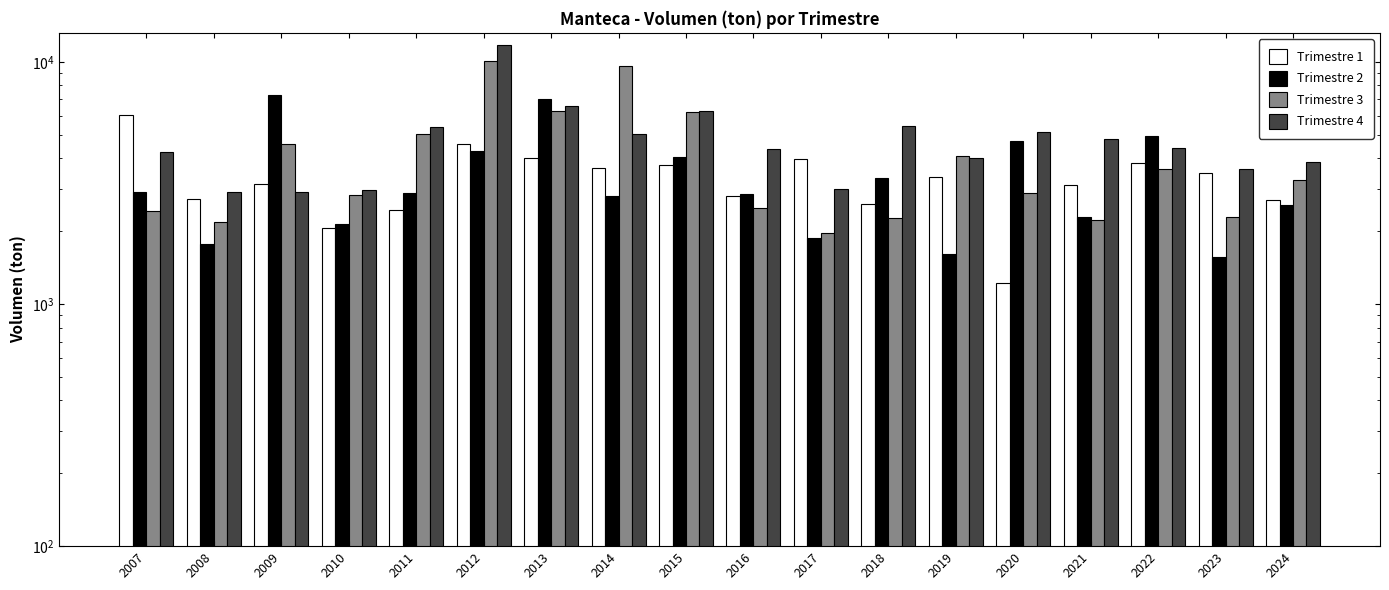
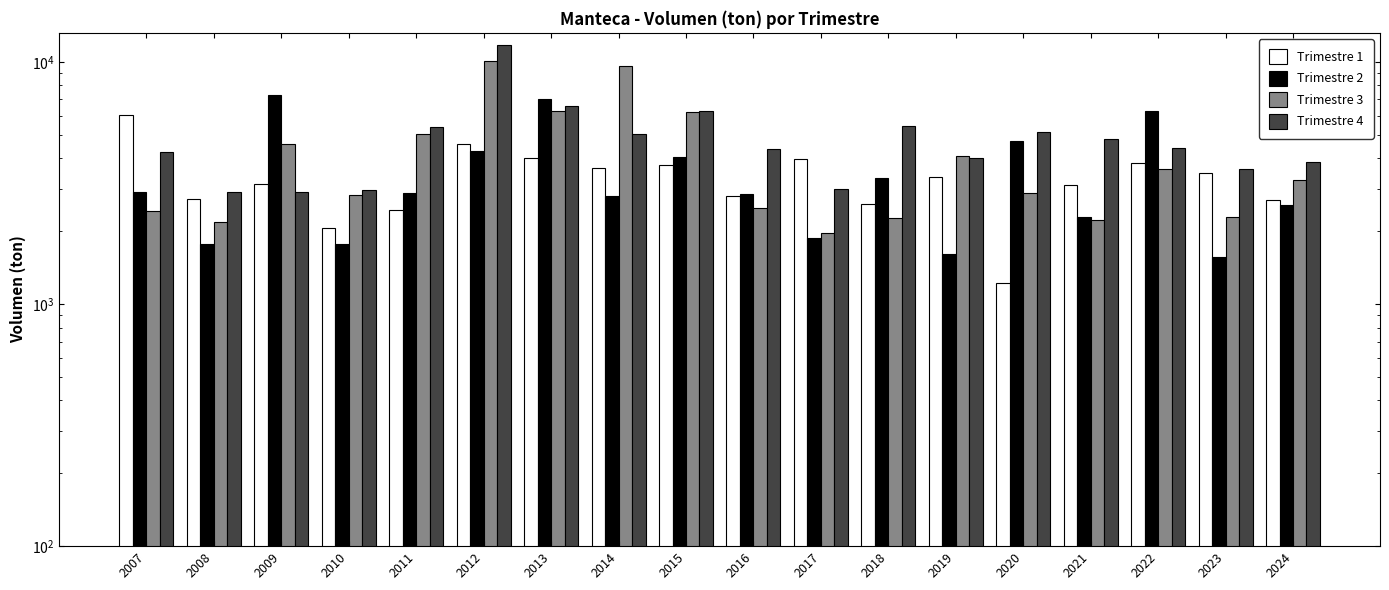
  {
    "Trimestre 1": {
      "2007": 6000,
      "2008": 2700,
      "2009": 3100,
      "2010": 2100,
      "2011": 2400,
      "2012": 4600,
      "2013": 4000,
      "2014": 3600,
      "2015": 3800,
      "2016": 2800,
      "2017": 4000,
      "2018": 2600,
      "2019": 3300,
      "2020": 1200,
      "2021": 3100,
      "2022": 3800,
      "2023": 3500,
      "2024": 2700
    },
    "Trimestre 2": {
      "2007": 2900,
      "2008": 1800,
      "2009": 7300,
-     "2010": 2100,
+     "2010": 1800,
      "2011": 2900,
      "2012": 4300,
      "2013": 7000,
      "2014": 2800,
      "2015": 4000,
      "2016": 2800,
      "2017": 1900,
      "2018": 3300,
      "2019": 1600,
      "2020": 4700,
      "2021": 2300,
-     "2022": 5000,
+     "2022": 6300,
      "2023": 1600,
      "2024": 2600
    },
    "Trimestre 3": {
      "2007": 2400,
      "2008": 2200,
      "2009": 4600,
      "2010": 2800,
      "2011": 5100,
      "2012": 10100,
      "2013": 6300,
      "2014": 9600,
      "2015": 6200,
      "2016": 2500,
      "2017": 2000,
      "2018": 2300,
      "2019": 4100,
      "2020": 2900,
      "2021": 2200,
      "2022": 3600,
      "2023": 2300,
      "2024": 3300
    },
    "Trimestre 4": {
      "2007": 4200,
      "2008": 2900,
      "2009": 2900,
      "2010": 3000,
      "2011": 5400,
      "2012": 12000,
      "2013": 6600,
      "2014": 5000,
      "2015": 6300,
      "2016": 4400,
      "2017": 3000,
      "2018": 5400,
      "2019": 4000,
      "2020": 5100,
      "2021": 4800,
      "2022": 4400,
      "2023": 3600,
      "2024": 3900
    }
  }
